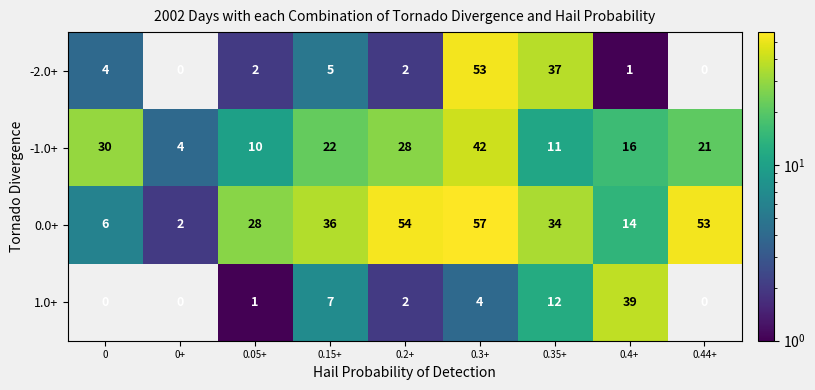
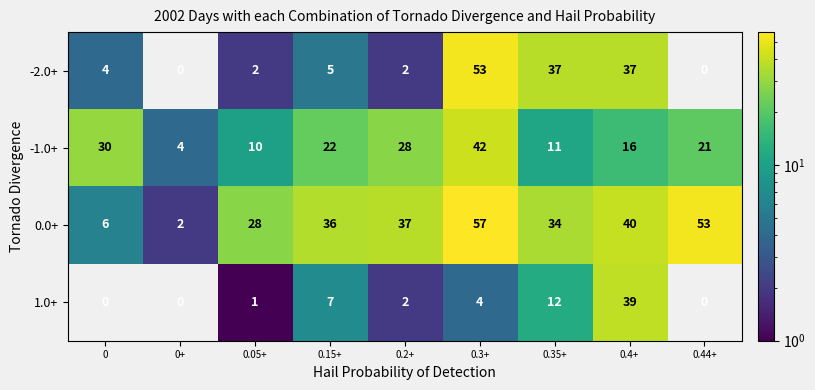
  {
    "-2.0+": {
      "0": 4,
      "0.05+": 2,
      "0.15+": 5,
      "0.2+": 2,
      "0.3+": 53,
      "0.35+": 37,
-     "0.4+": 1
+     "0.4+": 37
    },
    "-1.0+": {
      "0": 30,
      "0+": 4,
      "0.05+": 10,
      "0.15+": 22,
      "0.2+": 28,
      "0.3+": 42,
      "0.35+": 11,
      "0.4+": 16,
      "0.44+": 21
    },
    "0.0+": {
      "0": 6,
      "0+": 2,
      "0.05+": 28,
      "0.15+": 36,
-     "0.2+": 54,
+     "0.2+": 37,
      "0.3+": 57,
      "0.35+": 34,
-     "0.4+": 14,
+     "0.4+": 40,
      "0.44+": 53
    },
    "1.0+": {
      "0.05+": 1,
      "0.15+": 7,
      "0.2+": 2,
      "0.3+": 4,
      "0.35+": 12,
      "0.4+": 39
    }
  }
